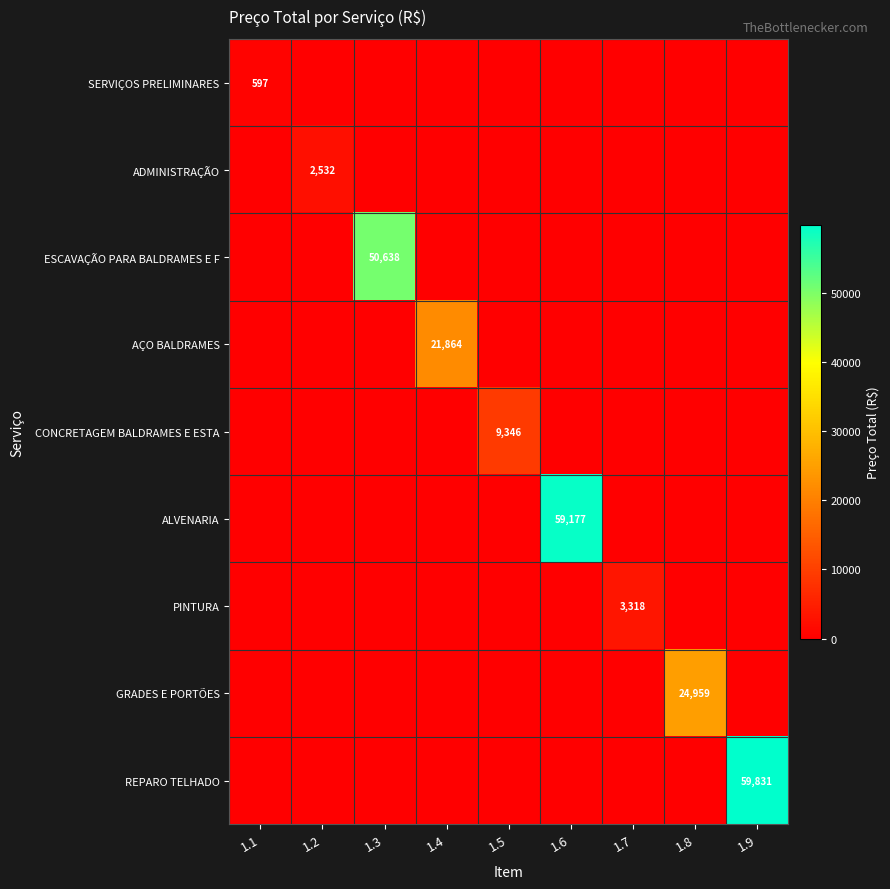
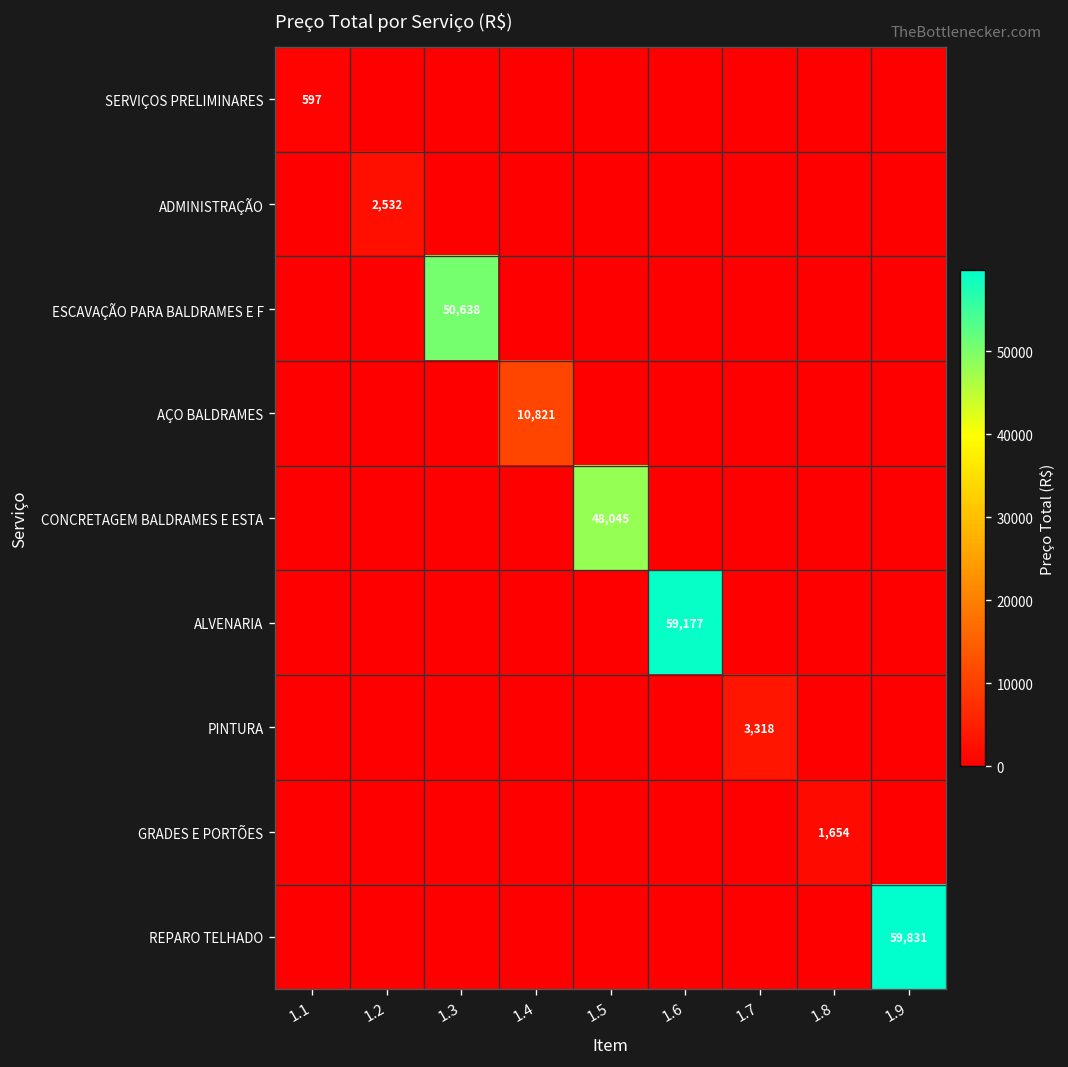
  {
    "SERVIÇOS PRELIMINARES": {
      "1.1": "597"
    },
    "ADMINISTRAÇÃO": {
      "1.2": "2,532"
    },
    "ESCAVAÇÃO PARA BALDRAMES E F": {
      "1.3": "50,638"
    },
    "AÇO BALDRAMES": {
-     "1.4": "21,864"
+     "1.4": "10,821"
    },
    "CONCRETAGEM BALDRAMES E ESTA": {
-     "1.5": "9,346"
+     "1.5": "48,045"
    },
    "ALVENARIA": {
      "1.6": "59,177"
    },
    "PINTURA": {
      "1.7": "3,318"
    },
    "GRADES E PORTÕES": {
-     "1.8": "24,959"
+     "1.8": "1,654"
    },
    "REPARO TELHADO": {
      "1.9": "59,831"
    }
  }
